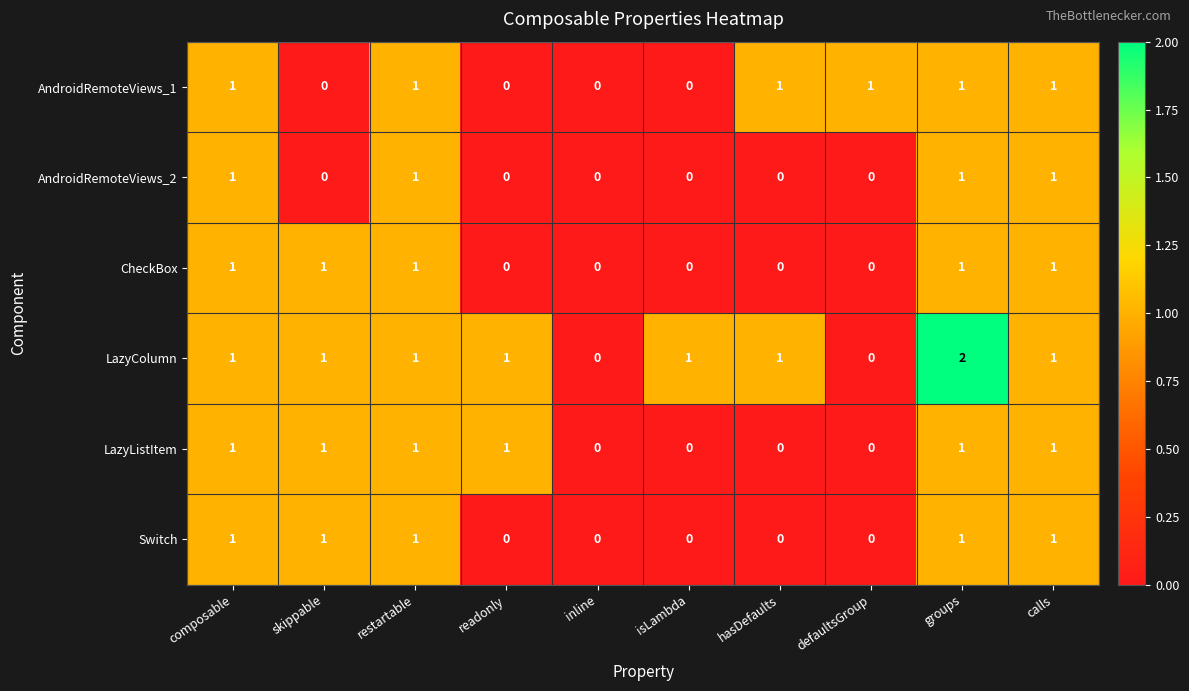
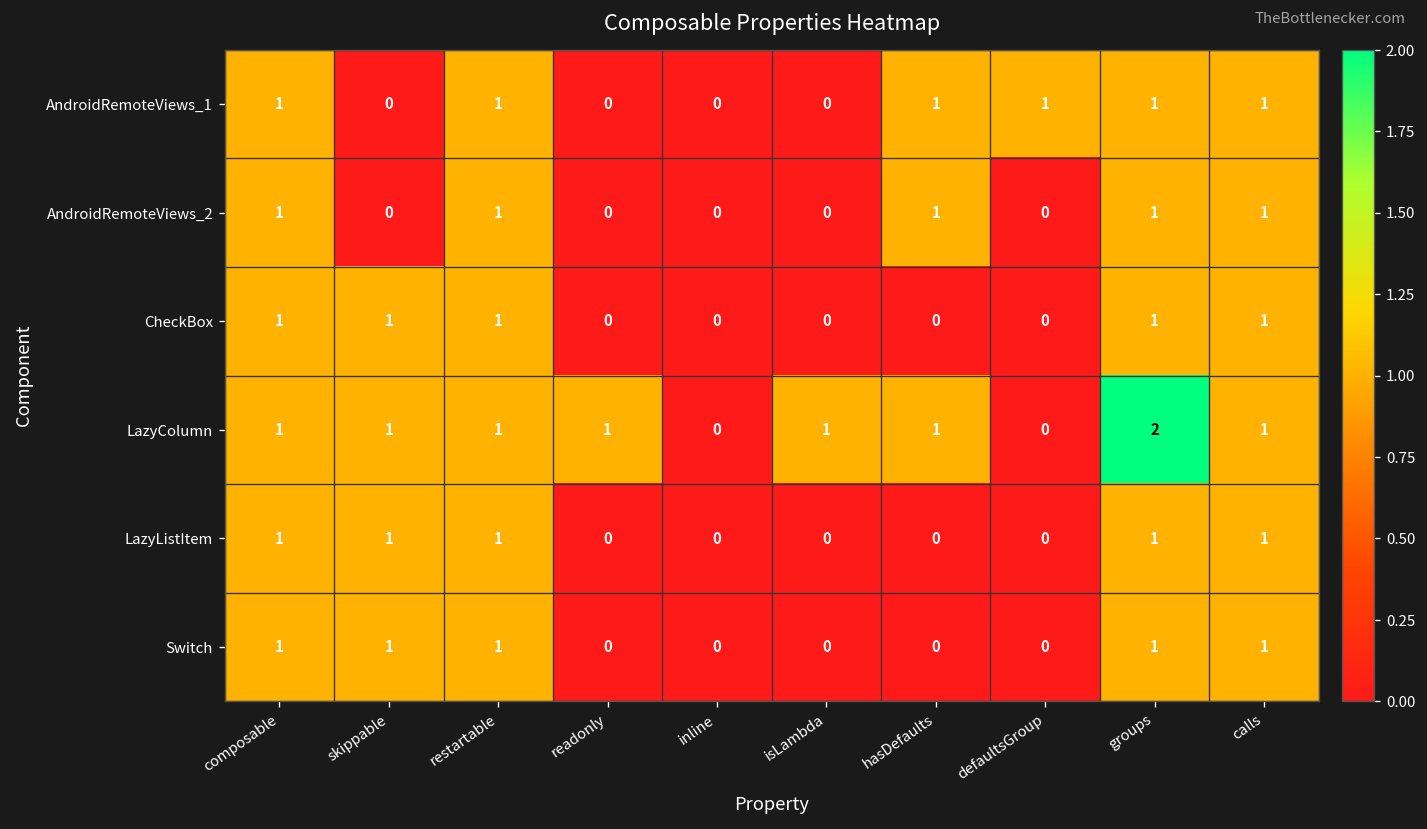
  {
    "AndroidRemoteViews_1": {
      "composable": 1,
      "skippable": 0,
      "restartable": 1,
      "readonly": 0,
      "inline": 0,
      "isLambda": 0,
      "hasDefaults": 1,
      "defaultsGroup": 1,
      "groups": 1,
      "calls": 1
    },
    "AndroidRemoteViews_2": {
      "composable": 1,
      "skippable": 0,
      "restartable": 1,
      "readonly": 0,
      "inline": 0,
      "isLambda": 0,
-     "hasDefaults": 0,
+     "hasDefaults": 1,
      "defaultsGroup": 0,
      "groups": 1,
      "calls": 1
    },
    "CheckBox": {
      "composable": 1,
      "skippable": 1,
      "restartable": 1,
      "readonly": 0,
      "inline": 0,
      "isLambda": 0,
      "hasDefaults": 0,
      "defaultsGroup": 0,
      "groups": 1,
      "calls": 1
    },
    "LazyColumn": {
      "composable": 1,
      "skippable": 1,
      "restartable": 1,
      "readonly": 1,
      "inline": 0,
      "isLambda": 1,
      "hasDefaults": 1,
      "defaultsGroup": 0,
      "groups": 2,
      "calls": 1
    },
    "LazyListItem": {
      "composable": 1,
      "skippable": 1,
      "restartable": 1,
-     "readonly": 1,
+     "readonly": 0,
      "inline": 0,
      "isLambda": 0,
      "hasDefaults": 0,
      "defaultsGroup": 0,
      "groups": 1,
      "calls": 1
    },
    "Switch": {
      "composable": 1,
      "skippable": 1,
      "restartable": 1,
      "readonly": 0,
      "inline": 0,
      "isLambda": 0,
      "hasDefaults": 0,
      "defaultsGroup": 0,
      "groups": 1,
      "calls": 1
    }
  }
